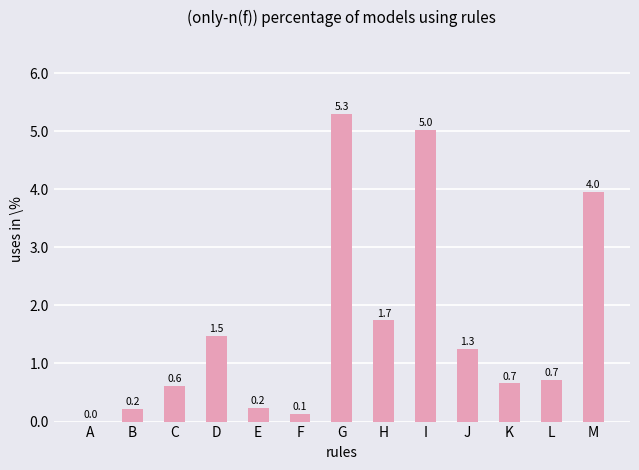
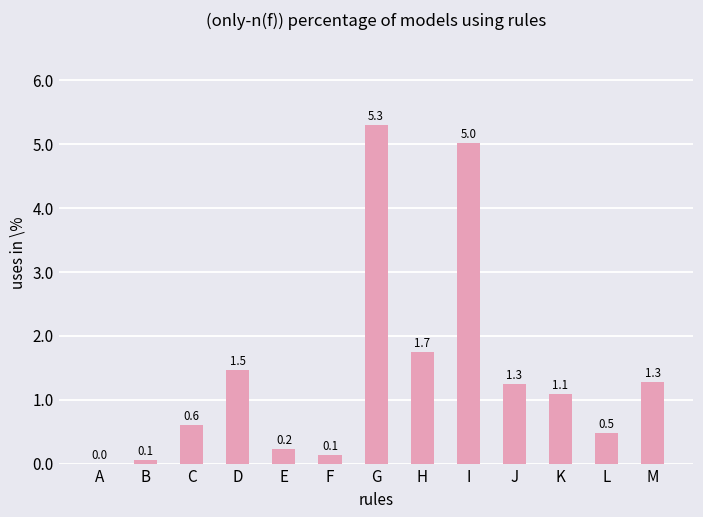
  {
    "A": 0.0,
-   "B": 0.2,
+   "B": 0.1,
    "C": 0.6,
    "D": 1.5,
    "E": 0.2,
    "F": 0.1,
    "G": 5.3,
    "H": 1.7,
    "I": 5.0,
    "J": 1.3,
-   "K": 0.7,
-   "L": 0.7,
-   "M": 4.0
+   "K": 1.1,
+   "L": 0.5,
+   "M": 1.3
  }
